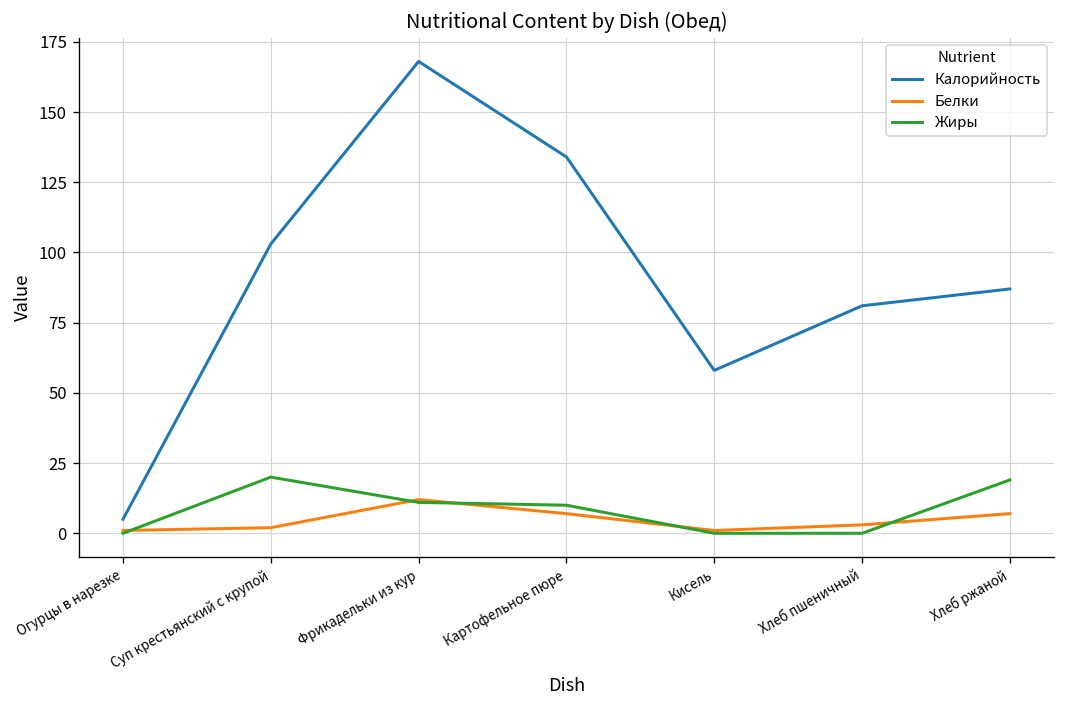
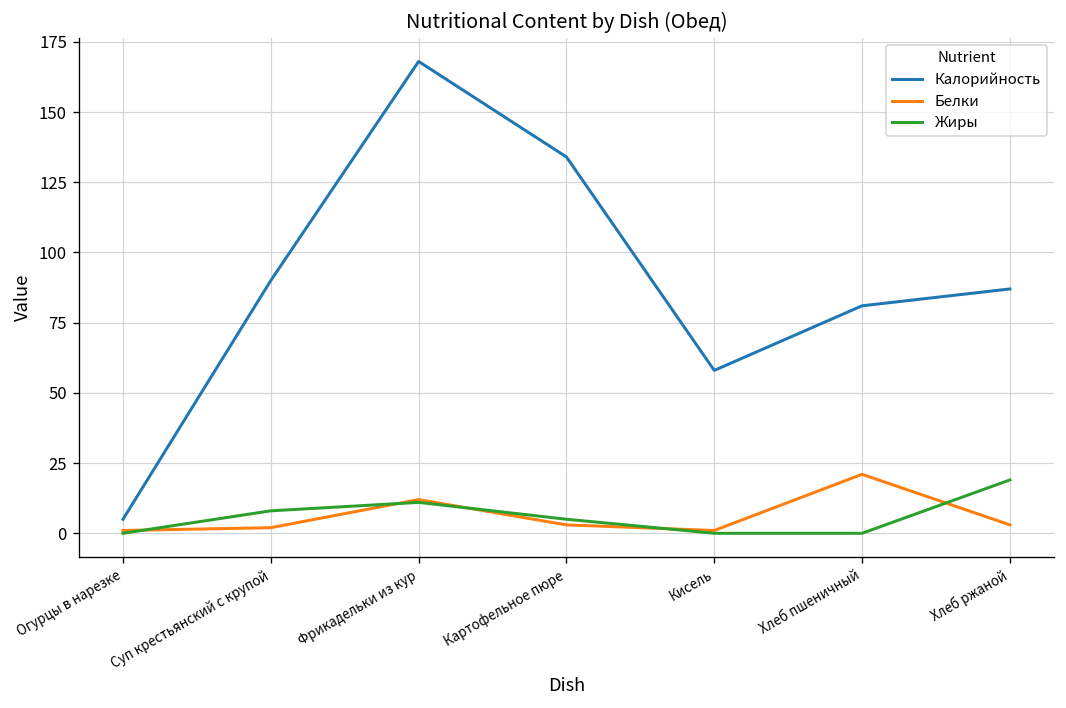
  {
    "Калорийность": {
      "Огурцы в нарезке": 5,
-     "Суп крестьянский с крупой": 103,
+     "Суп крестьянский с крупой": 90,
      "Фрикадельки из кур": 168,
      "Картофельное пюре": 134,
      "Кисель": 58,
      "Хлеб пшеничный": 81,
      "Хлеб ржаной": 87
    },
    "Белки": {
      "Суп крестьянский с крупой": 2,
-     "Картофельное пюре": 7,
-     "Хлеб пшеничный": 3,
-     "Хлеб ржаной": 7
+     "Картофельное пюре": 3,
+     "Хлеб пшеничный": 21,
+     "Хлеб ржаной": 3
    },
    "Жиры": {
-     "Суп крестьянский с крупой": 20,
-     "Картофельное пюре": 10,
+     "Суп крестьянский с крупой": 8,
+     "Картофельное пюре": 5,
      "Хлеб пшеничный": 0,
      "Хлеб ржаной": 19
    }
  }
